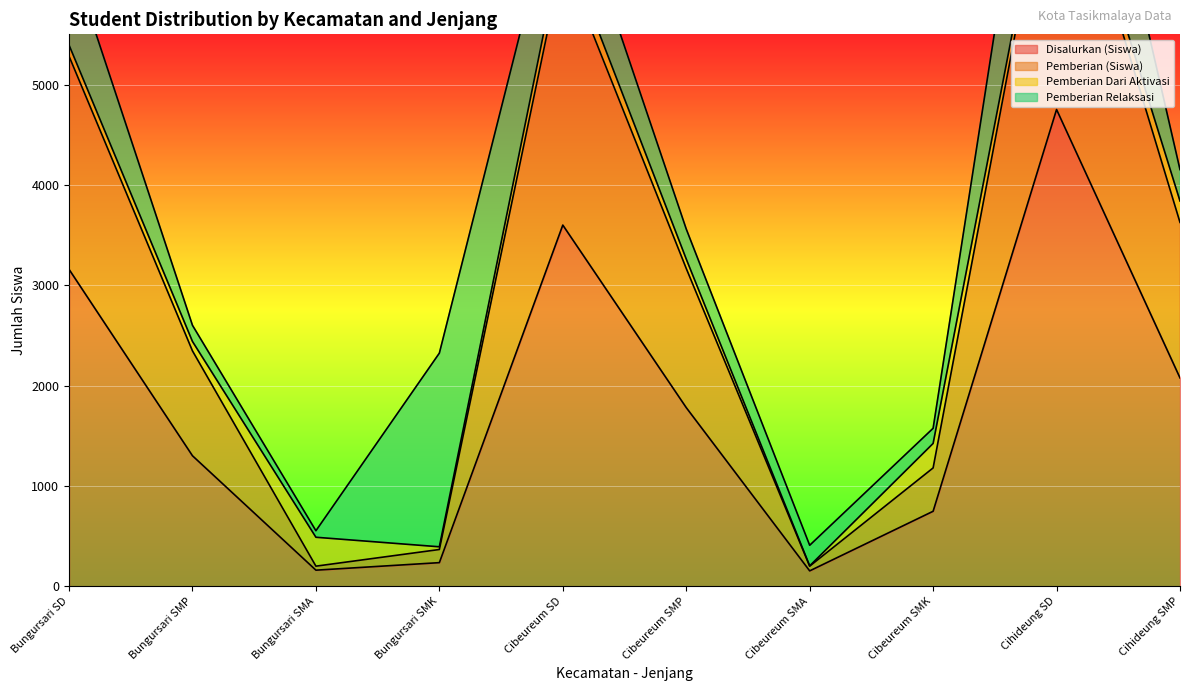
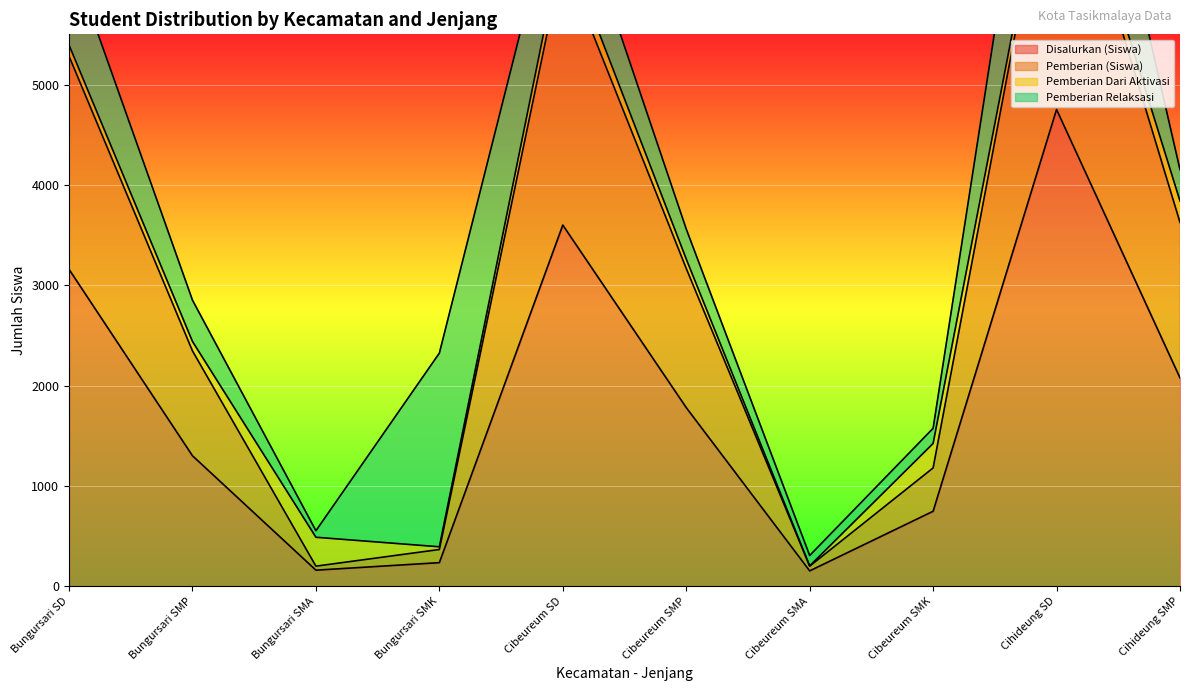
  {
    "Pemberian Dari Aktivasi": {
      "Bungursari SD": 110,
      "Bungursari SMP": 90,
      "Bungursari SMA": 290,
      "Bungursari SMK": 30,
      "Cibeureum SMP": 90,
      "Cibeureum SMK": 240,
      "Cihideung SMP": 210
    },
    "Pemberian Relaksasi": {
-     "Bungursari SMP": 160,
+     "Bungursari SMP": 410,
      "Bungursari SMA": 70,
      "Bungursari SMK": 1930,
      "Cibeureum SMP": 300,
-     "Cibeureum SMA": 210,
+     "Cibeureum SMA": 100,
      "Cibeureum SMK": 150,
      "Cihideung SMP": 310
    }
  }
